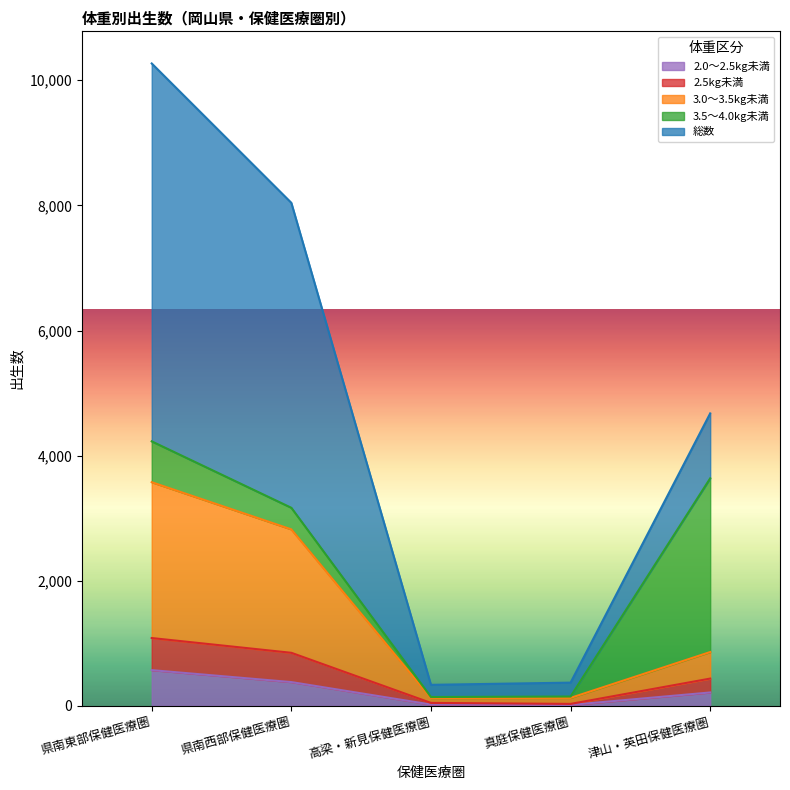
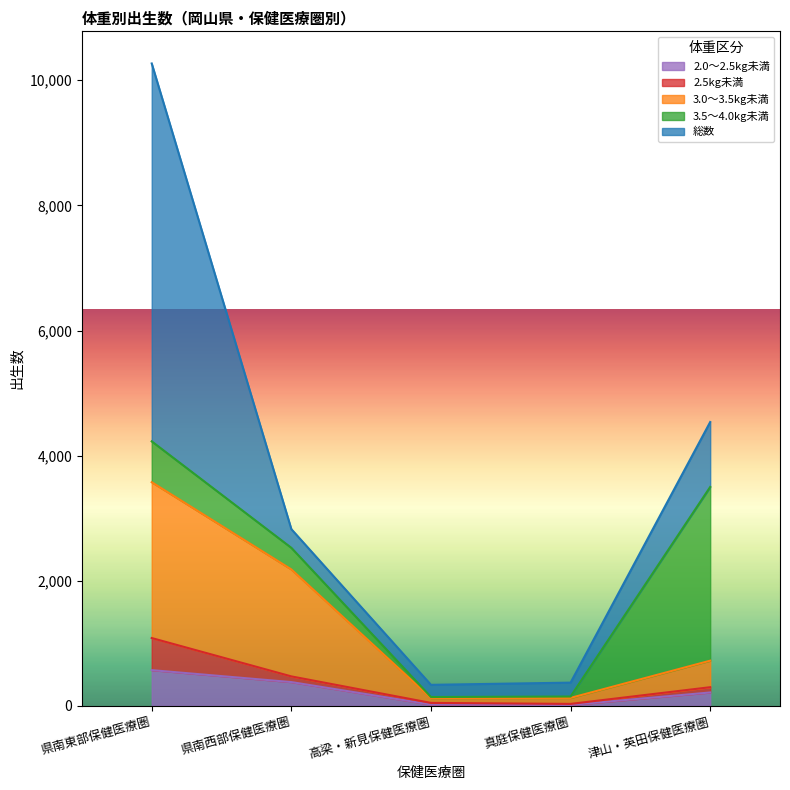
  {
    "2.0～2.5kg未満": {
      "県南東部保健医療圏": "600",
      "県南西部保健医療圏": "400",
      "津山・英田保健医療圏": "200"
    },
    "2.5kg未満": {
      "県南東部保健医療圏": "500",
-     "県南西部保健医療圏": "500",
-     "津山・英田保健医療圏": "200"
+     "県南西部保健医療圏": "100",
+     "津山・英田保健医療圏": "100"
    },
    "3.0～3.5kg未満": {
      "県南東部保健医療圏": "2,500",
-     "県南西部保健医療圏": "2,000",
+     "県南西部保健医療圏": "1,700",
      "津山・英田保健医療圏": "400"
    },
    "3.5～4.0kg未満": {
      "県南東部保健医療圏": "700",
      "県南西部保健医療圏": "300",
      "津山・英田保健医療圏": "2,800"
    },
    "総数": {
      "県南東部保健医療圏": "6,000",
-     "県南西部保健医療圏": "4,900",
+     "県南西部保健医療圏": "300",
      "高梁・新見保健医療圏": "200",
      "真庭保健医療圏": "200",
      "津山・英田保健医療圏": "1,000"
    }
  }
